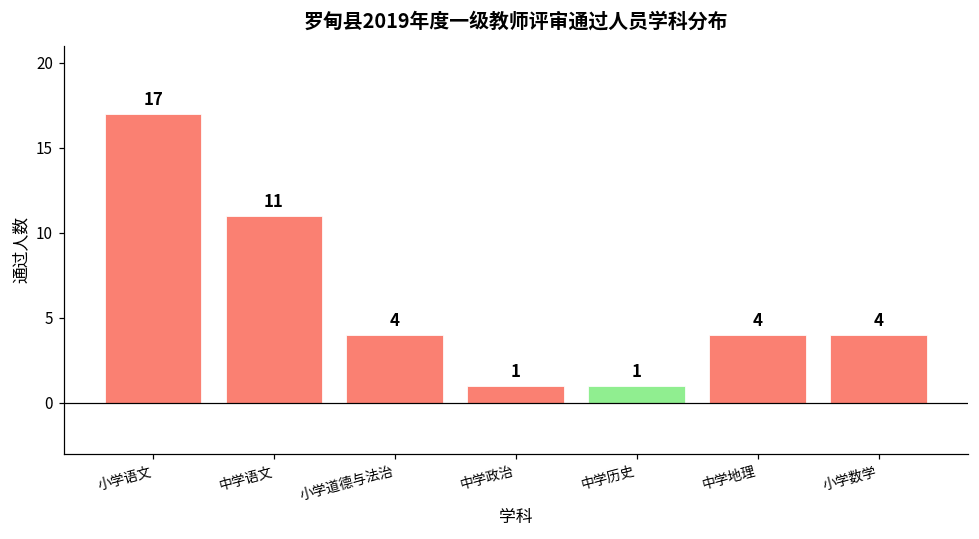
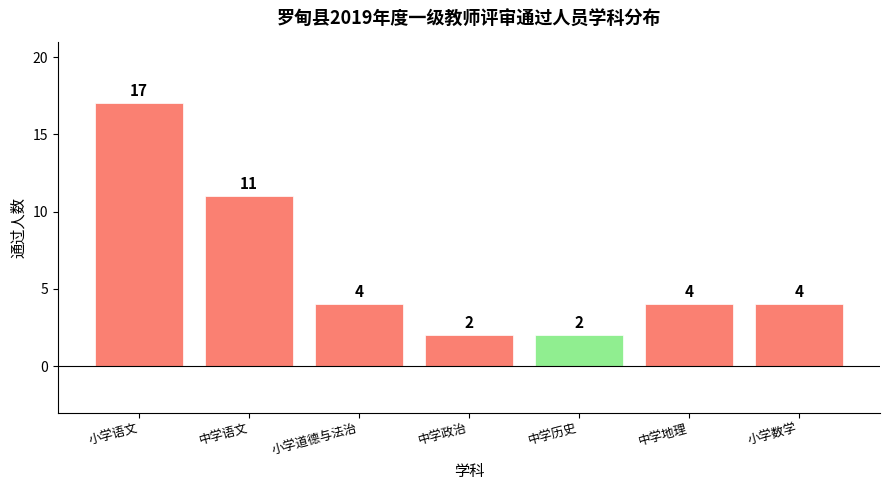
  {
    "小学语文": 17,
    "中学语文": 11,
    "小学道德与法治": 4,
-   "中学政治": 1,
-   "中学历史": 1,
+   "中学政治": 2,
+   "中学历史": 2,
    "中学地理": 4,
    "小学数学": 4
  }
